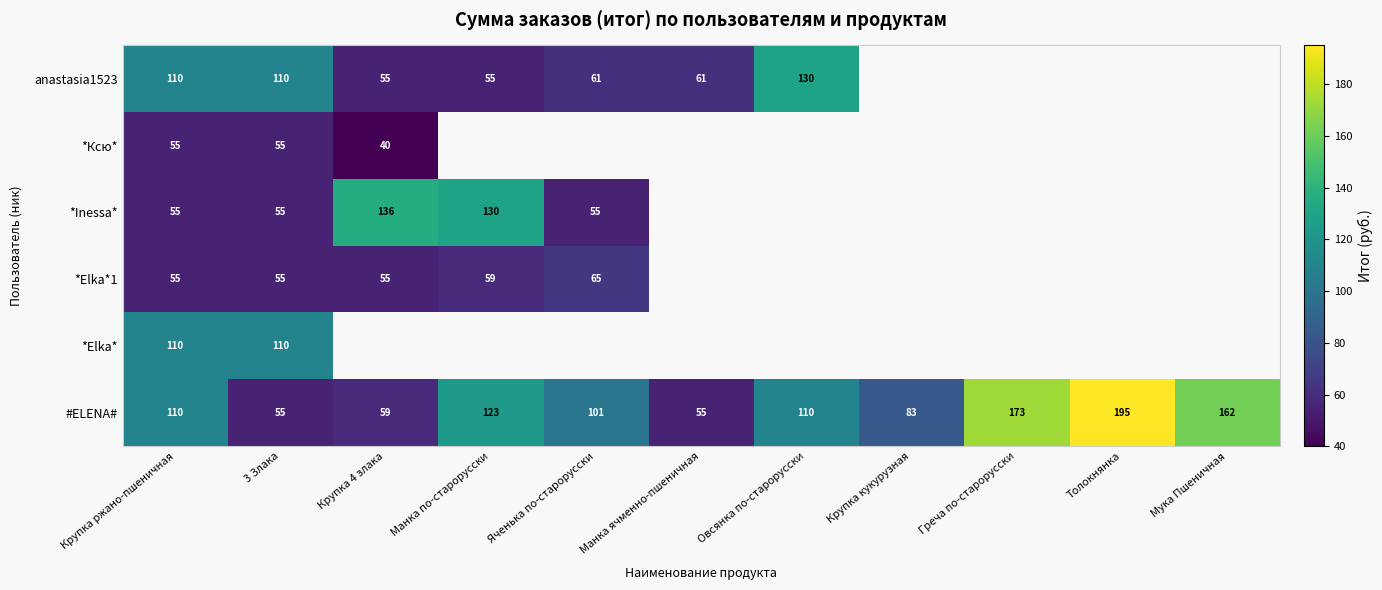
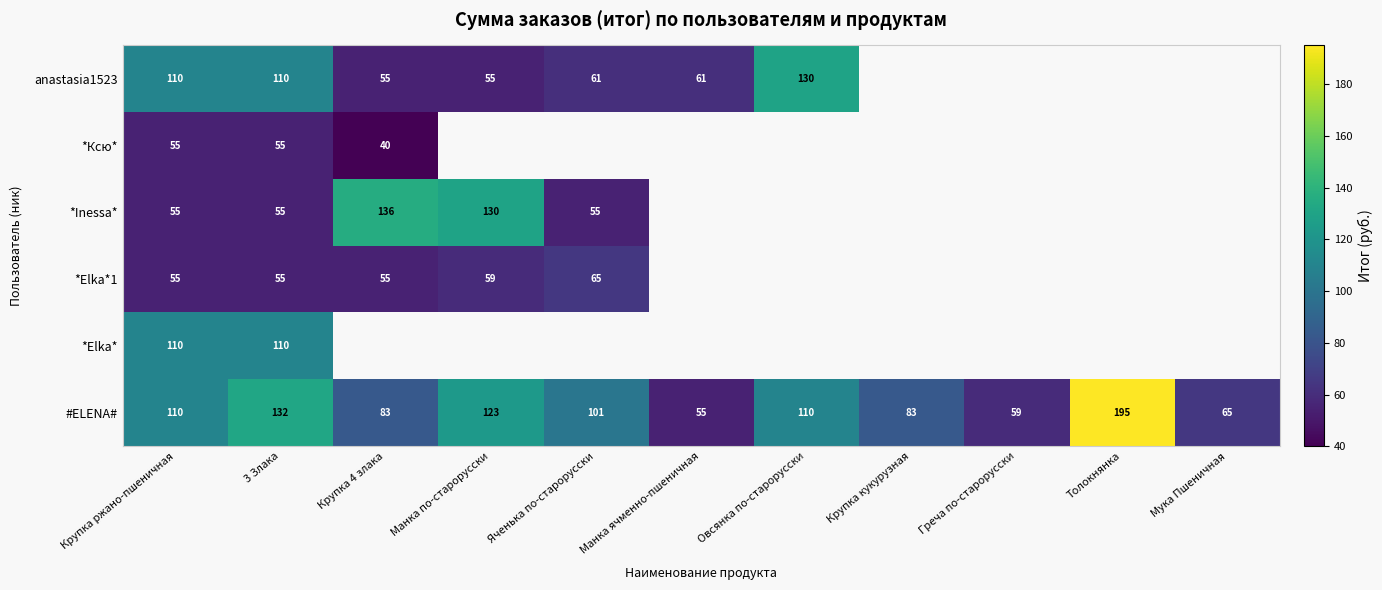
  {
    "anastasia1523": {
      "Крупка ржано-пшеничная": 110,
      "3 Злака": 110,
      "Крупка 4 злака": 55,
      "Манка по-старорусски": 55,
      "Яченька по-старорусски": 61,
      "Манка ячменно-пшеничная": 61,
      "Овсянка по-старорусски": 130
    },
    "*Ксю*": {
      "Крупка ржано-пшеничная": 55,
      "3 Злака": 55,
      "Крупка 4 злака": 40
    },
    "*Inessa*": {
      "Крупка ржано-пшеничная": 55,
      "3 Злака": 55,
      "Крупка 4 злака": 136,
      "Манка по-старорусски": 130,
      "Яченька по-старорусски": 55
    },
    "*Elka*1": {
      "Крупка ржано-пшеничная": 55,
      "3 Злака": 55,
      "Крупка 4 злака": 55,
      "Манка по-старорусски": 59,
      "Яченька по-старорусски": 65
    },
    "*Elka*": {
      "Крупка ржано-пшеничная": 110,
      "3 Злака": 110
    },
    "#ELENA#": {
      "Крупка ржано-пшеничная": 110,
-     "3 Злака": 55,
-     "Крупка 4 злака": 59,
+     "3 Злака": 132,
+     "Крупка 4 злака": 83,
      "Манка по-старорусски": 123,
      "Яченька по-старорусски": 101,
      "Манка ячменно-пшеничная": 55,
      "Овсянка по-старорусски": 110,
      "Крупка кукурузная": 83,
-     "Греча по-старорусски": 173,
+     "Греча по-старорусски": 59,
      "Толокнянка": 195,
-     "Мука Пшеничная": 162
+     "Мука Пшеничная": 65
    }
  }
